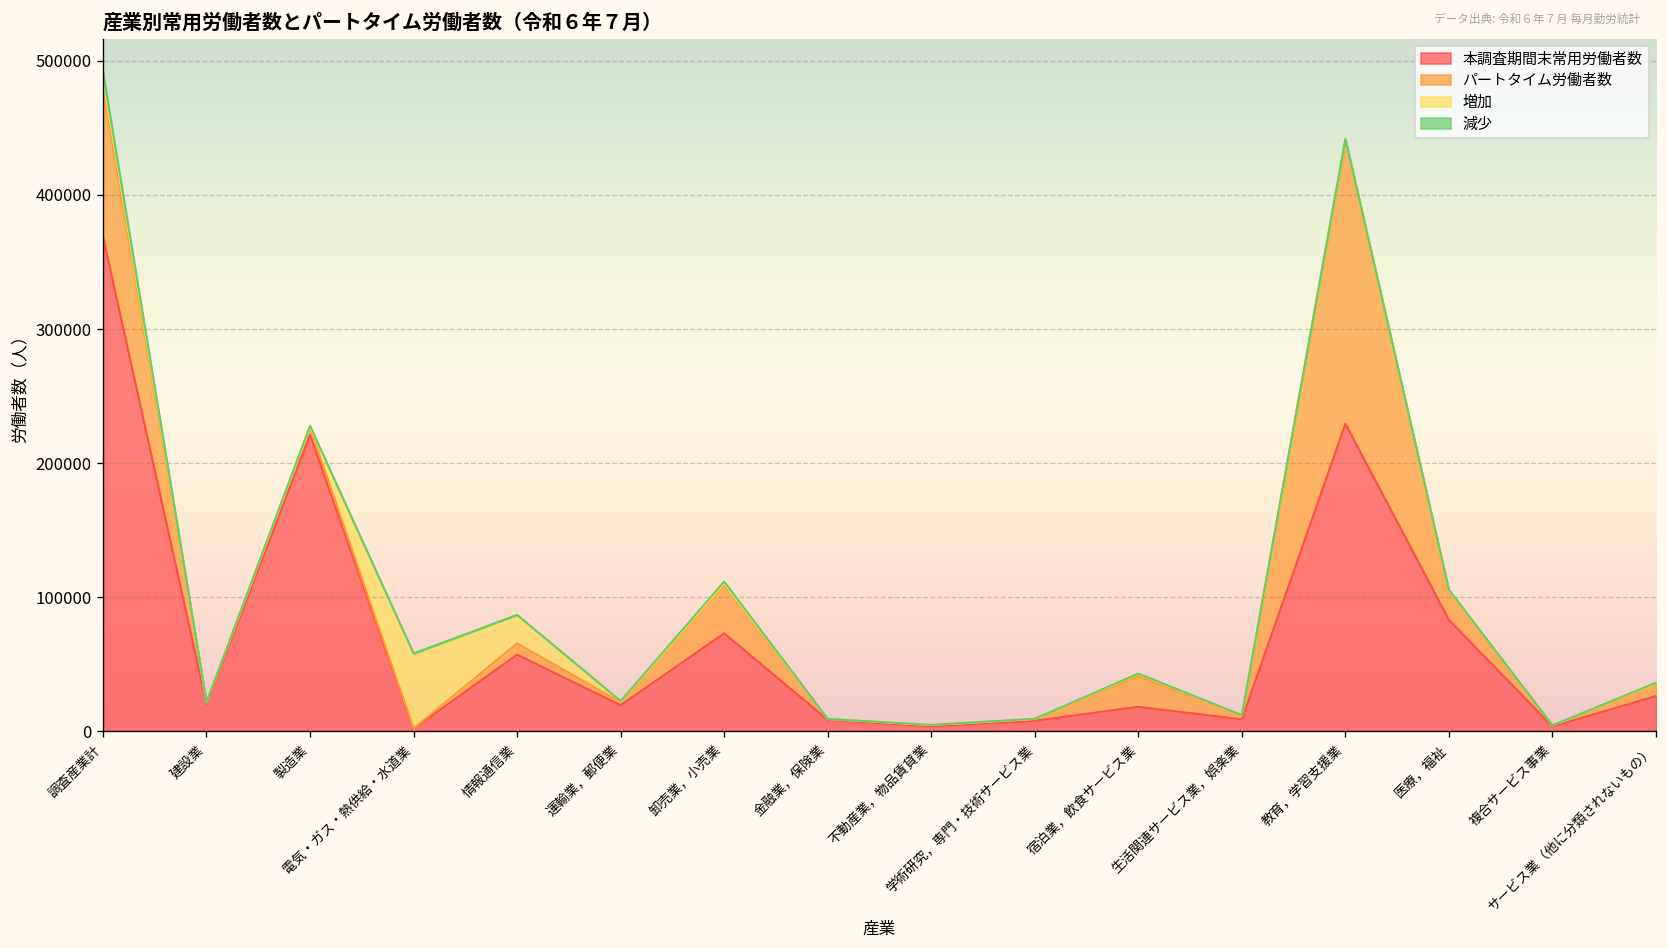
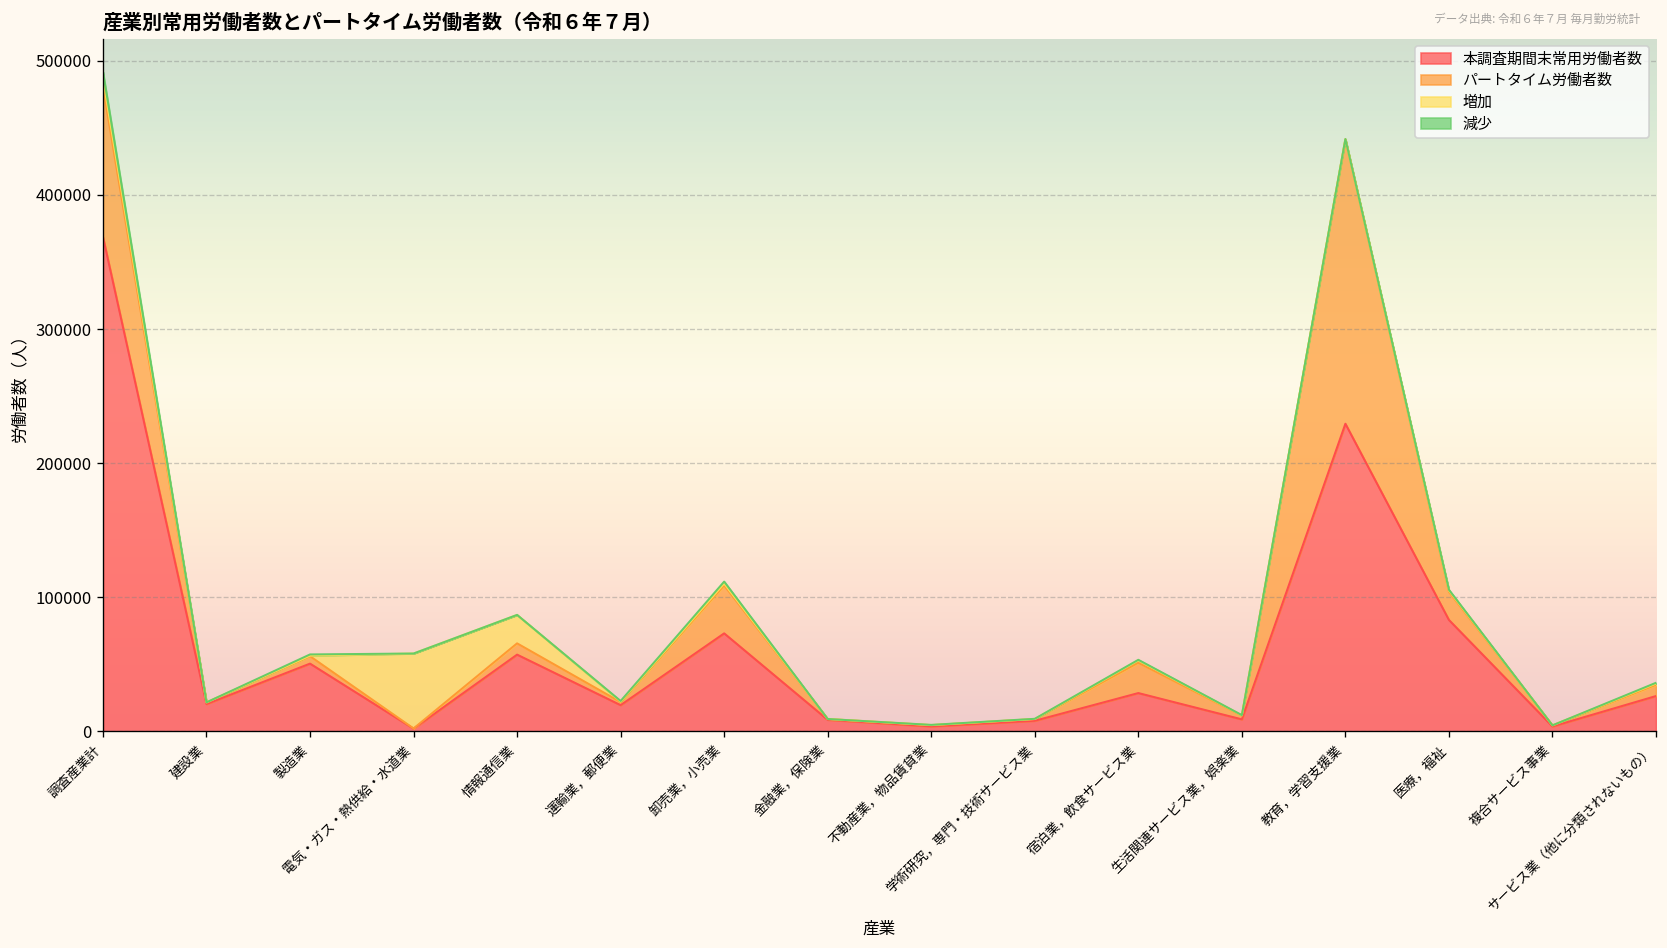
  {
    "本調査期間末常用労働者数": {
      "調査産業計": 369000,
-     "製造業": 221000,
+     "製造業": 51000,
      "情報通信業": 57000,
      "卸売業，小売業": 73000,
-     "宿泊業，飲食サービス業": 18000,
+     "宿泊業，飲食サービス業": 29000,
      "生活関連サービス業，娯楽業": 9000,
      "教育，学習支援業": 229000,
      "医療，福祉": 83000,
      "サービス業（他に分類されないもの）": 26000
    },
    "パートタイム労働者数": {
      "調査産業計": 112000,
      "情報通信業": 8000
    },
    "増加": {
      "調査産業計": 7000
    },
    "減少": {
      "調査産業計": 5000
    }
  }
